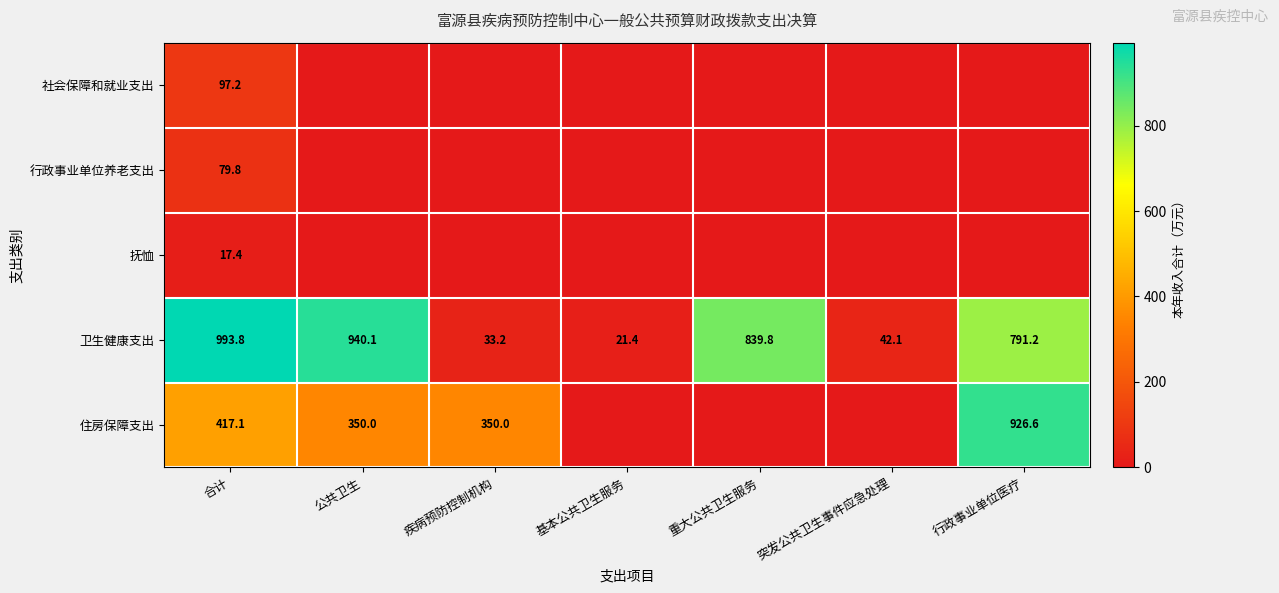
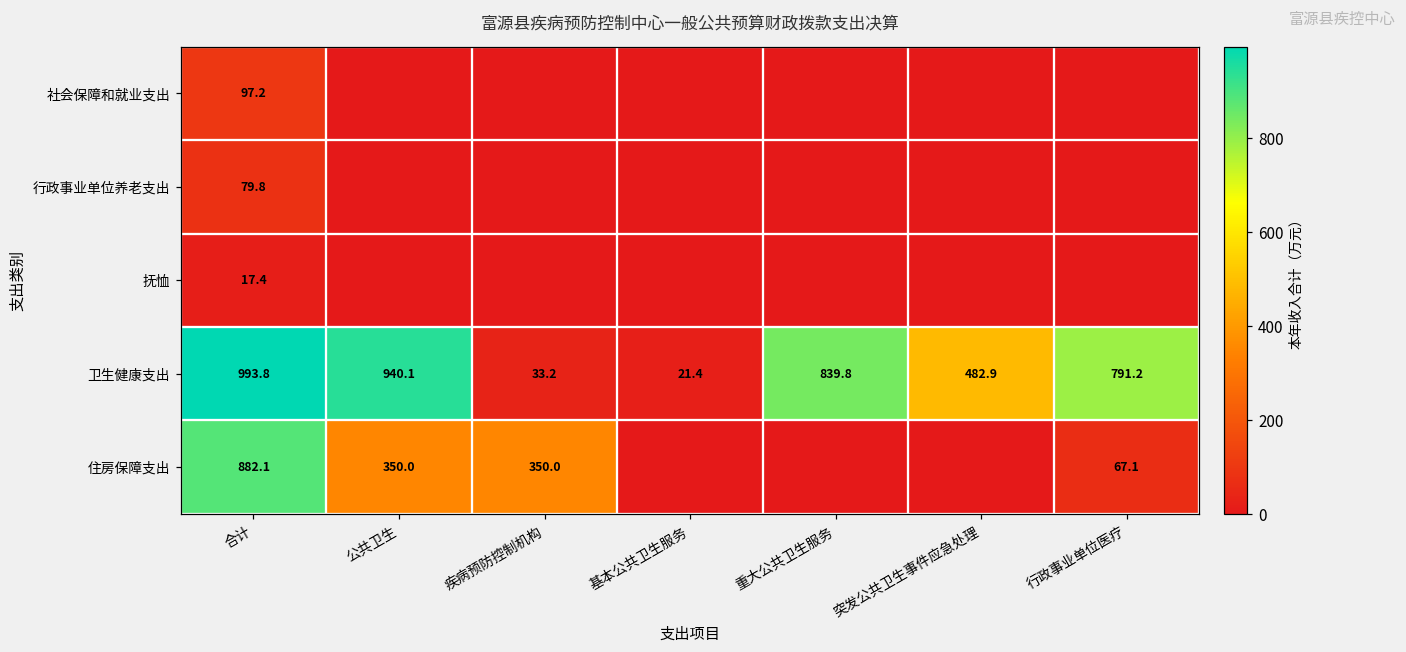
  {
    "社会保障和就业支出": {
      "合计": 97.2
    },
    "行政事业单位养老支出": {
      "合计": 79.8
    },
    "抚恤": {
      "合计": 17.4
    },
    "卫生健康支出": {
      "合计": 993.8,
      "公共卫生": 940.1,
      "疾病预防控制机构": 33.2,
      "基本公共卫生服务": 21.4,
      "重大公共卫生服务": 839.8,
-     "突发公共卫生事件应急处理": 42.1,
+     "突发公共卫生事件应急处理": 482.9,
      "行政事业单位医疗": 791.2
    },
    "住房保障支出": {
-     "合计": 417.1,
+     "合计": 882.1,
      "公共卫生": 350.0,
      "疾病预防控制机构": 350.0,
-     "行政事业单位医疗": 926.6
+     "行政事业单位医疗": 67.1
    }
  }
